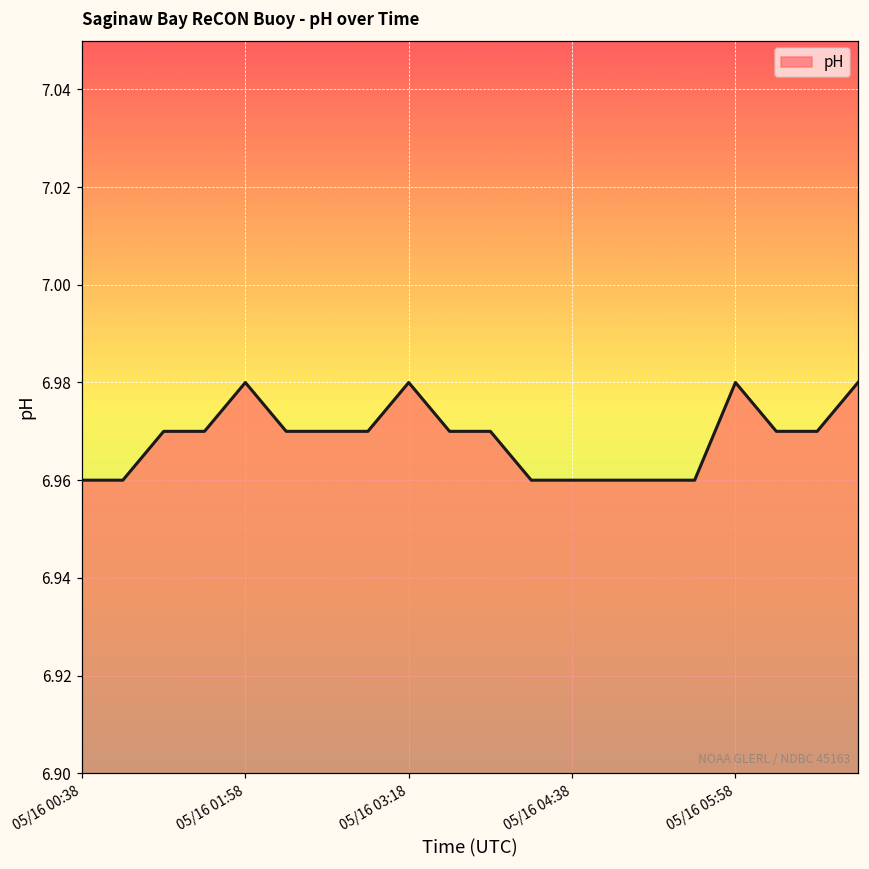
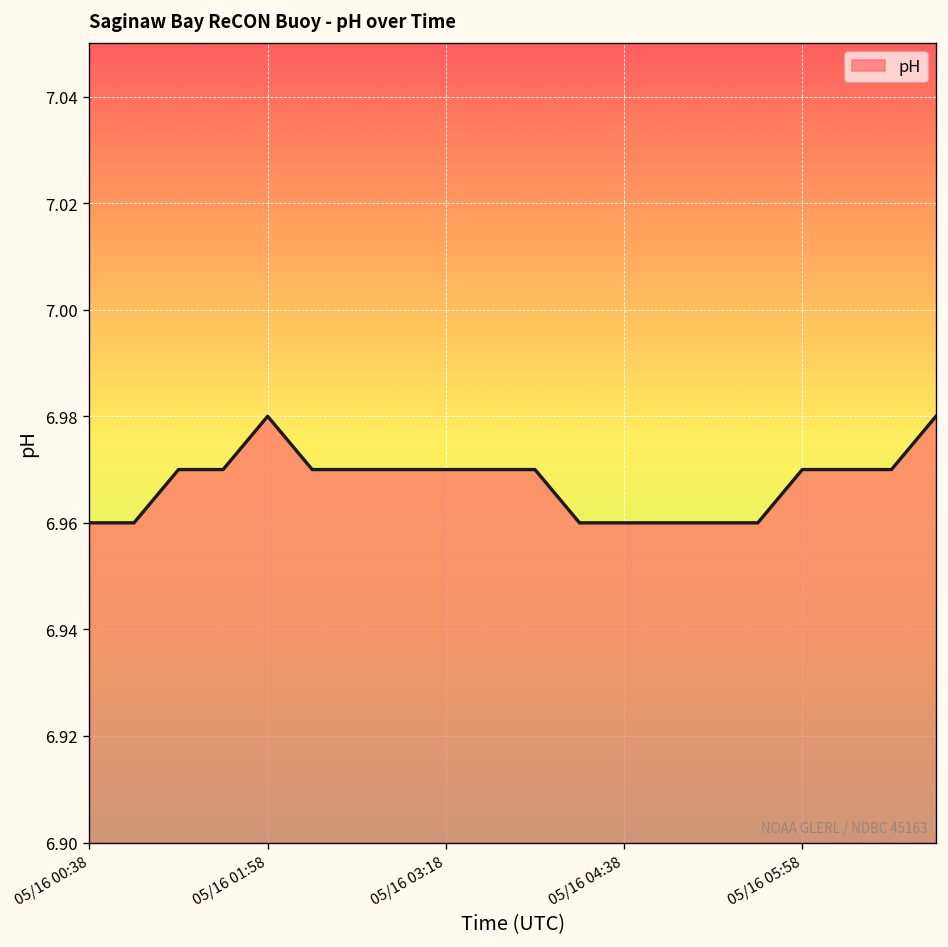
  {
    "05/16 00:38": 6.96,
    "05/16 01:58": 6.98,
-   "05/16 03:18": 6.98,
+   "05/16 03:18": 6.97,
    "05/16 04:38": 6.96,
-   "05/16 05:58": 6.98
+   "05/16 05:58": 6.97
  }
